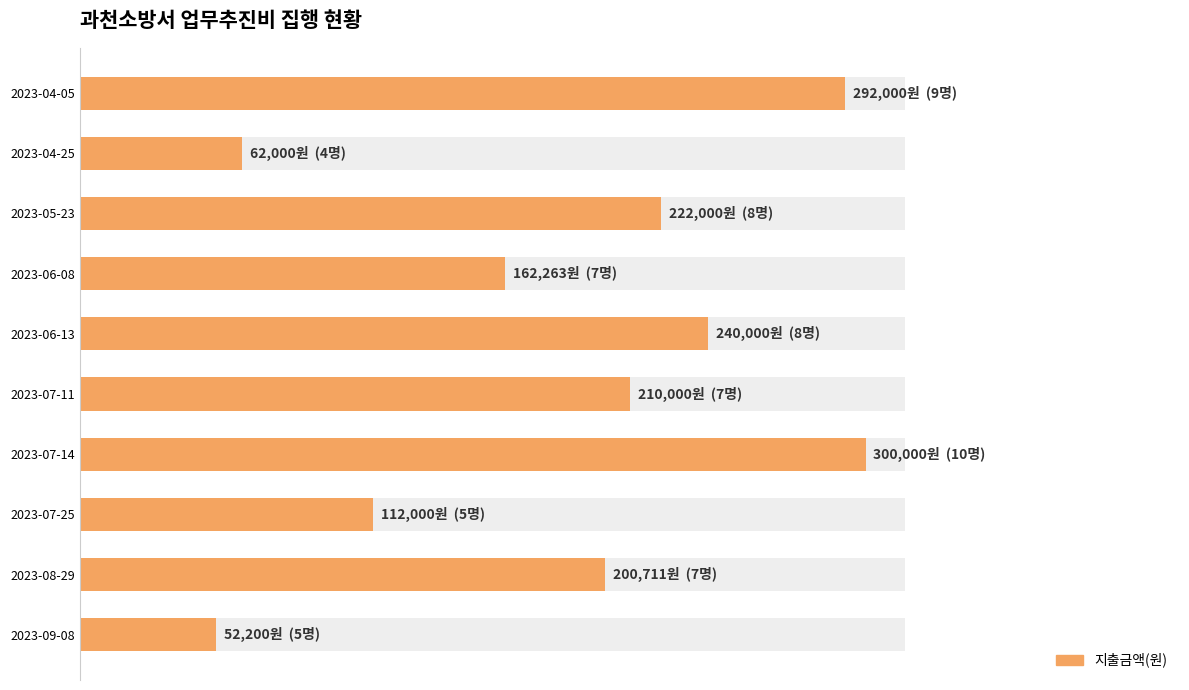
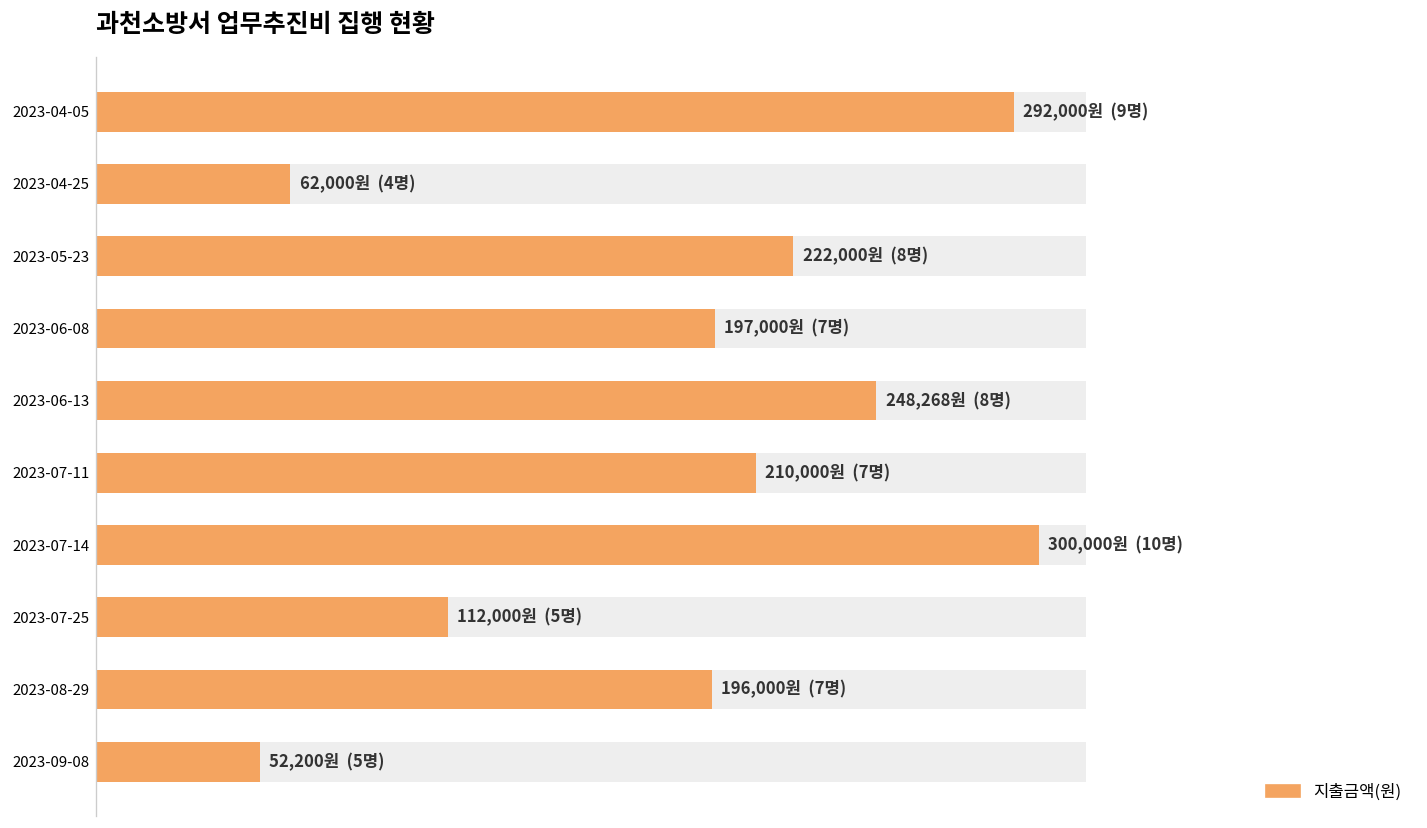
  {
    "지출금액(원)": {
-     "2023-06-08": "162,263원",
-     "2023-06-13": "240,000원",
-     "2023-08-29": "200,711원"
+     "2023-06-08": "197,000원",
+     "2023-06-13": "248,268원",
+     "2023-08-29": "196,000원"
    }
  }
